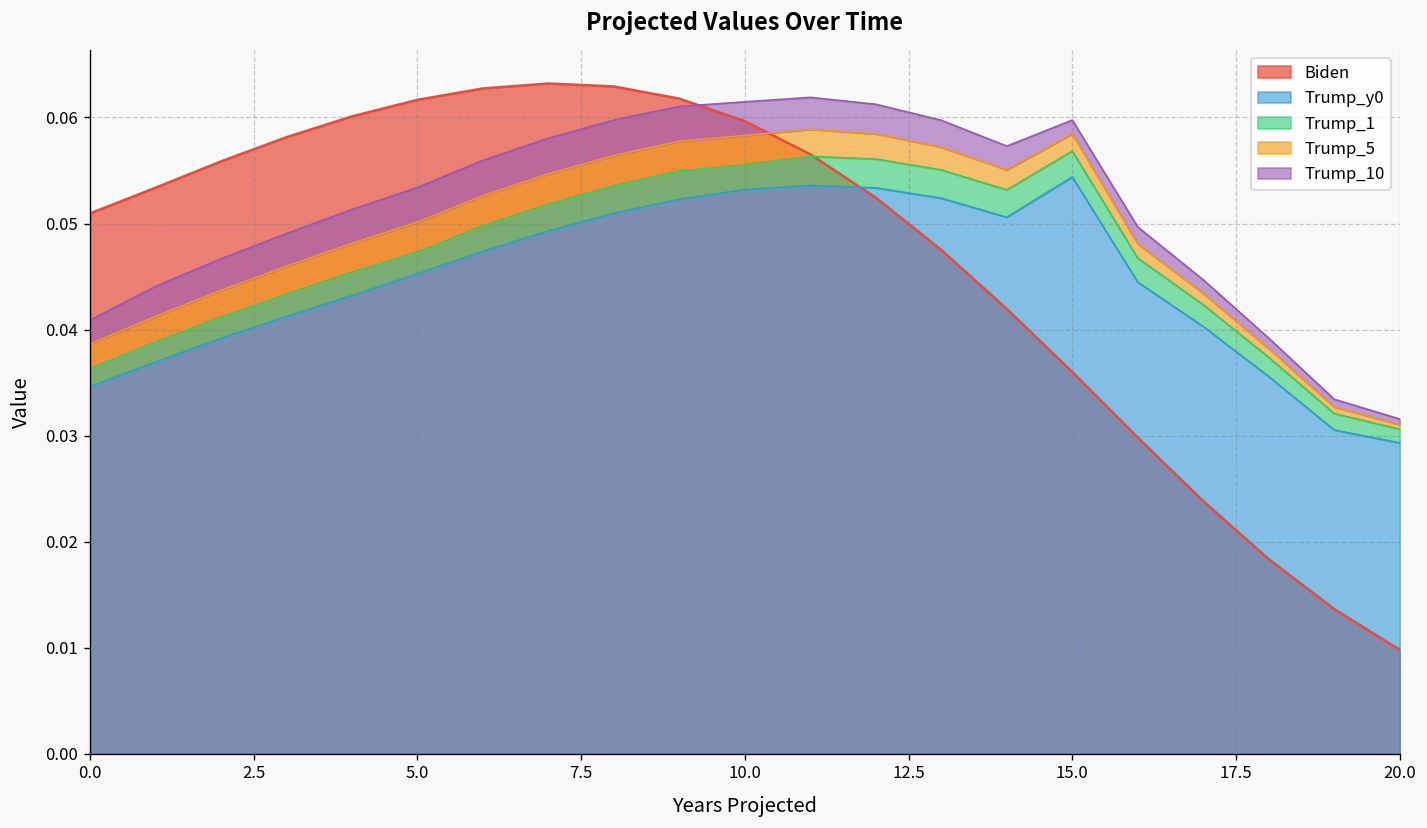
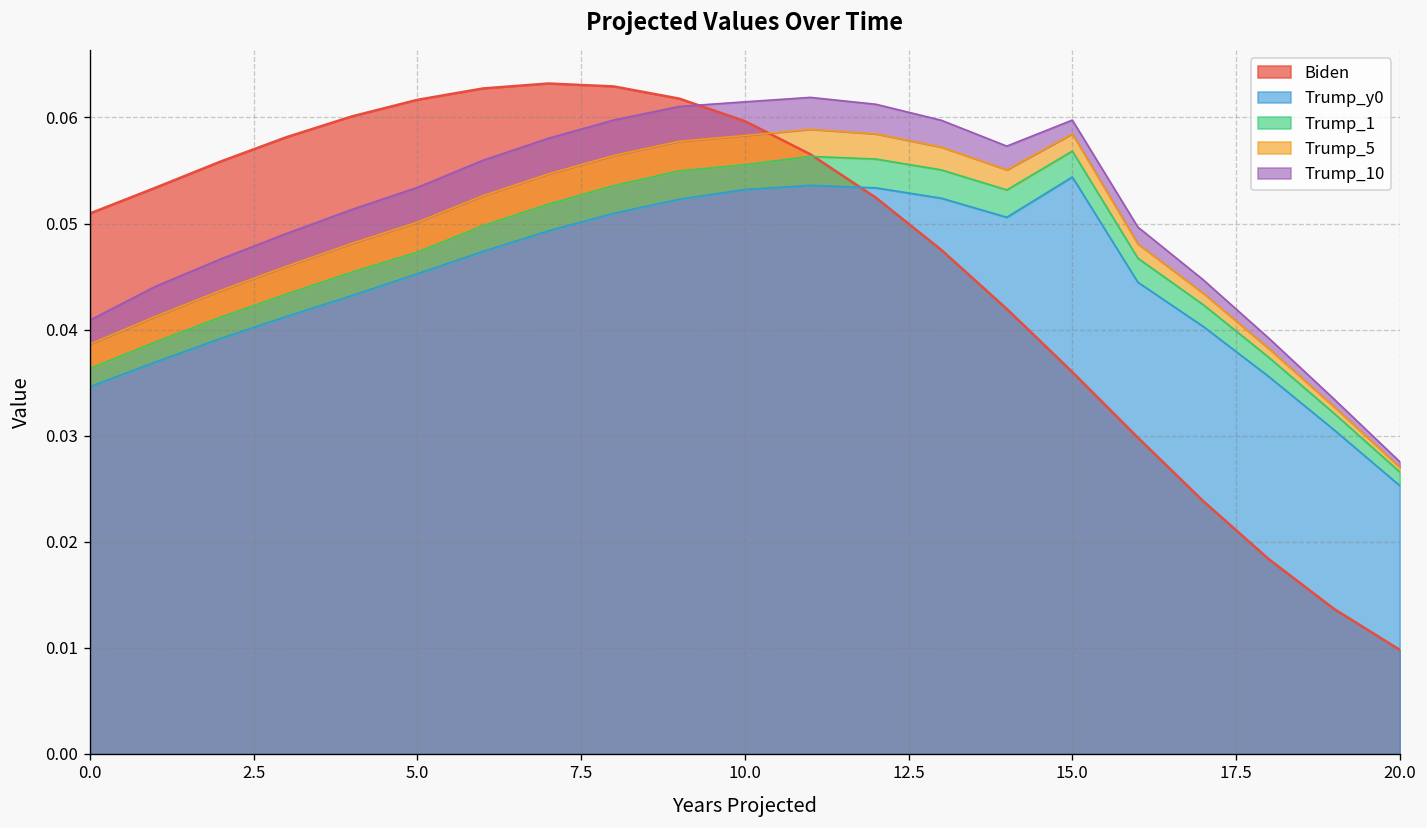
  {
    "Biden": {
      "0.0": 0.051,
      "5.0": 0.062,
      "10.0": 0.060,
      "15.0": 0.036,
      "20.0": 0.010
    },
    "Trump_y0": {
      "0.0": 0.035,
      "5.0": 0.045,
      "10.0": 0.053,
      "15.0": 0.054,
-     "20.0": 0.029
+     "20.0": 0.025
    },
    "Trump_1": {
      "0.0": 0.002,
      "5.0": 0.002,
      "10.0": 0.002,
      "15.0": 0.002,
      "20.0": 0.001
    },
    "Trump_5": {
      "0.0": 0.002,
      "5.0": 0.003,
      "10.0": 0.003,
      "15.0": 0.002,
      "20.0": 0.000
    },
    "Trump_10": {
      "0.0": 0.002,
      "5.0": 0.003,
      "10.0": 0.003,
      "15.0": 0.001,
      "20.0": 0.001
    }
  }
